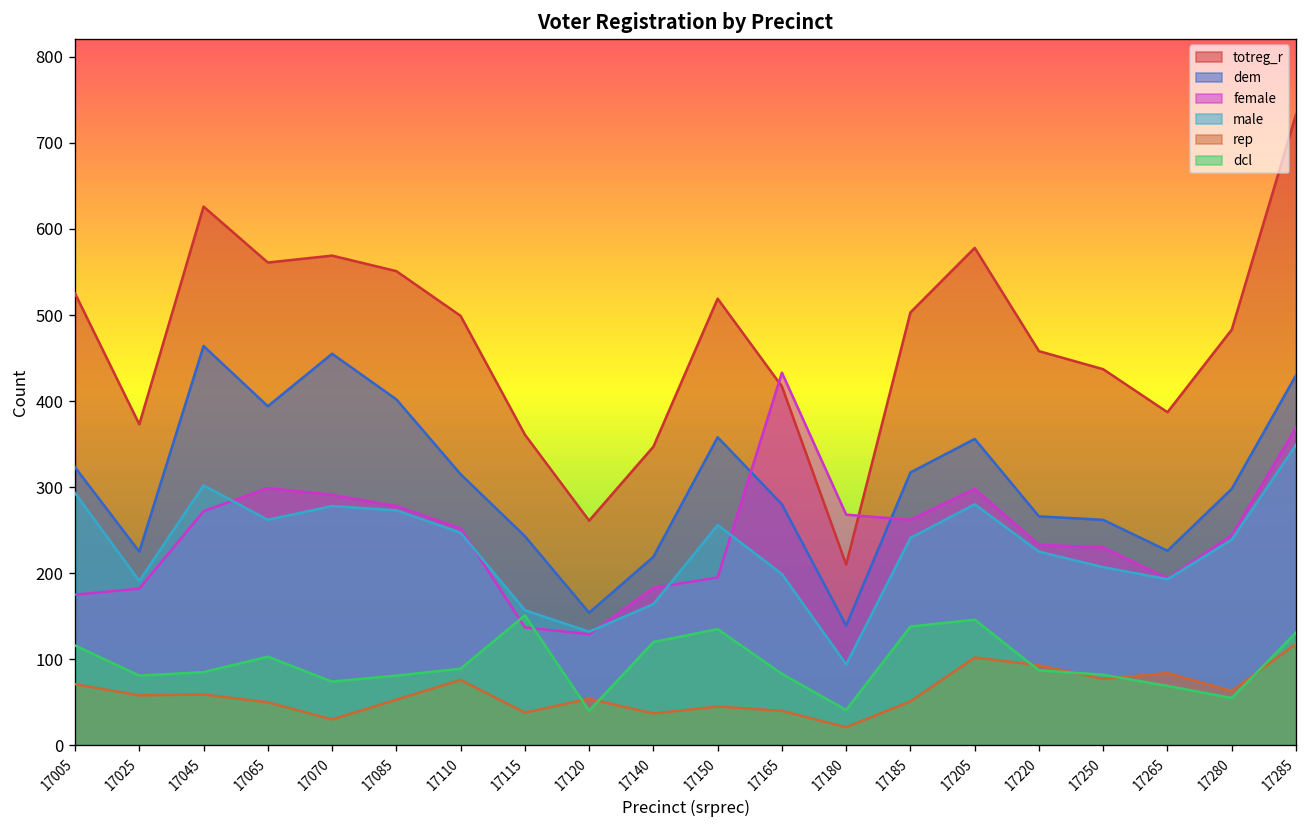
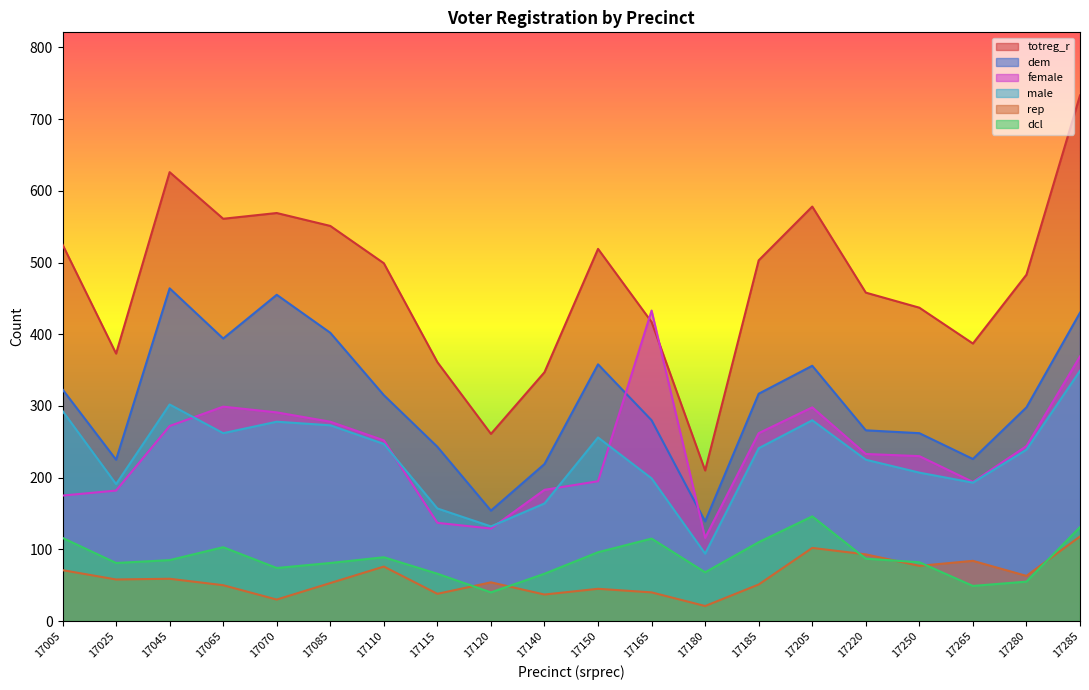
  {
    "female": {
      "17005": 180,
      "17025": 180,
      "17045": 270,
      "17065": 300,
      "17070": 290,
      "17085": 280,
      "17110": 250,
      "17115": 140,
      "17140": 180,
      "17150": 200,
      "17165": 430,
-     "17180": 270,
+     "17180": 120,
      "17185": 260,
      "17205": 300,
      "17220": 230,
      "17250": 230,
      "17280": 240,
      "17285": 370
    },
    "dcl": {
      "17005": 120,
      "17025": 80,
      "17045": 90,
      "17065": 100,
      "17070": 70,
      "17085": 80,
      "17110": 90,
-     "17115": 150,
+     "17115": 70,
      "17120": 40,
-     "17140": 120,
-     "17150": 140,
-     "17165": 80,
-     "17180": 40,
-     "17185": 140,
+     "17140": 70,
+     "17150": 100,
+     "17165": 120,
+     "17180": 70,
+     "17185": 110,
      "17205": 150,
      "17220": 90,
      "17250": 80,
-     "17265": 70,
+     "17265": 50,
      "17280": 60,
      "17285": 130
    }
  }
